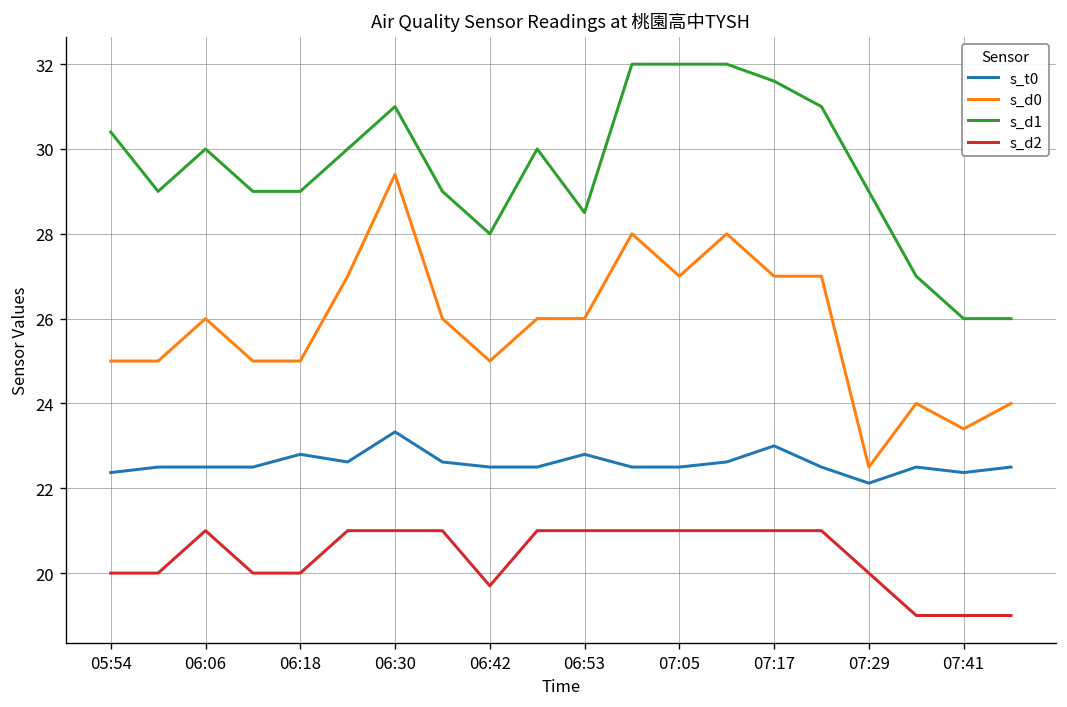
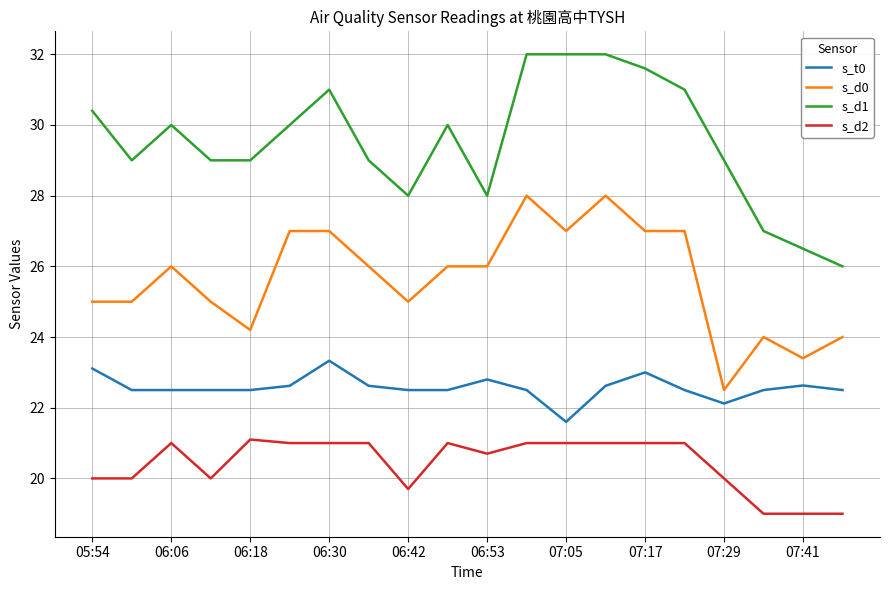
  {
    "s_t0": {
-     "05:54": 22.4,
+     "05:54": 23.1,
      "06:06": 22.5,
-     "06:18": 22.8,
+     "06:18": 22.5,
      "06:30": 23.3,
      "06:42": 22.5,
      "06:53": 22.8,
-     "07:05": 22.5,
+     "07:05": 21.6,
      "07:17": 23.0,
      "07:29": 22.1,
-     "07:41": 22.4
+     "07:41": 22.6
    },
    "s_d0": {
      "05:54": 25.0,
      "06:06": 26.0,
-     "06:18": 25.0,
-     "06:30": 29.4,
+     "06:18": 24.2,
+     "06:30": 27.0,
      "06:42": 25.0,
      "06:53": 26.0,
      "07:05": 27.0,
      "07:17": 27.0,
      "07:29": 22.5,
      "07:41": 23.4
    },
    "s_d1": {
      "05:54": 30.4,
      "06:06": 30.0,
      "06:18": 29.0,
      "06:30": 31.0,
      "06:42": 28.0,
-     "06:53": 28.5,
+     "06:53": 28.0,
      "07:05": 32.0,
      "07:17": 31.6,
      "07:29": 29.0,
-     "07:41": 26.0
+     "07:41": 26.5
    },
    "s_d2": {
      "05:54": 20.0,
      "06:06": 21.0,
-     "06:18": 20.0,
+     "06:18": 21.1,
      "06:30": 21.0,
      "06:42": 19.7,
-     "06:53": 21.0,
+     "06:53": 20.7,
      "07:05": 21.0,
      "07:17": 21.0,
      "07:29": 20.0,
      "07:41": 19.0
    }
  }
